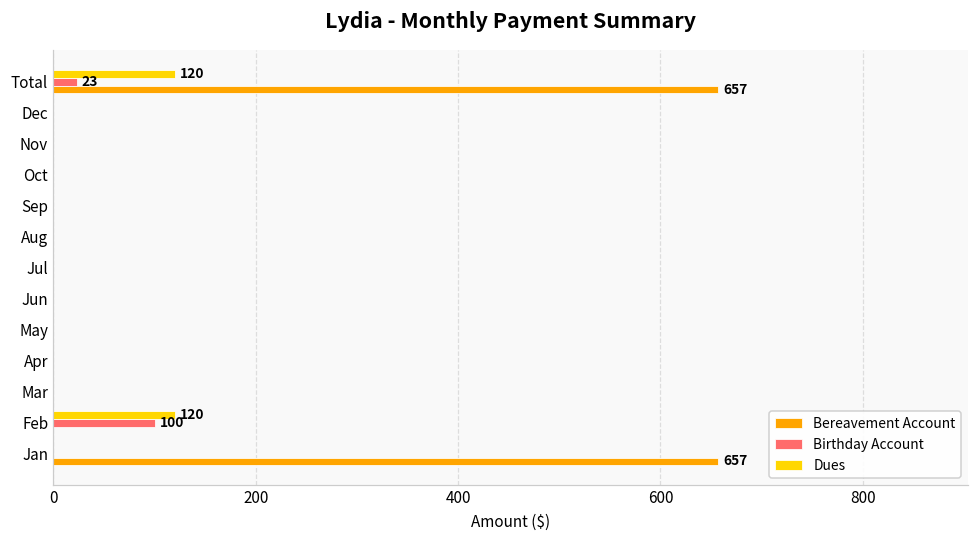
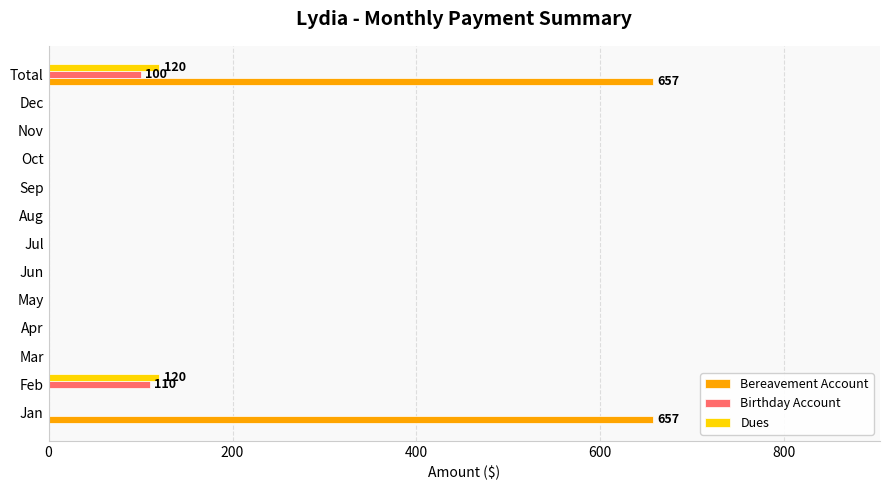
  {
    "Birthday Account": {
-     "Total": 23,
-     "Feb": 100
+     "Total": 100,
+     "Feb": 110
    }
  }
